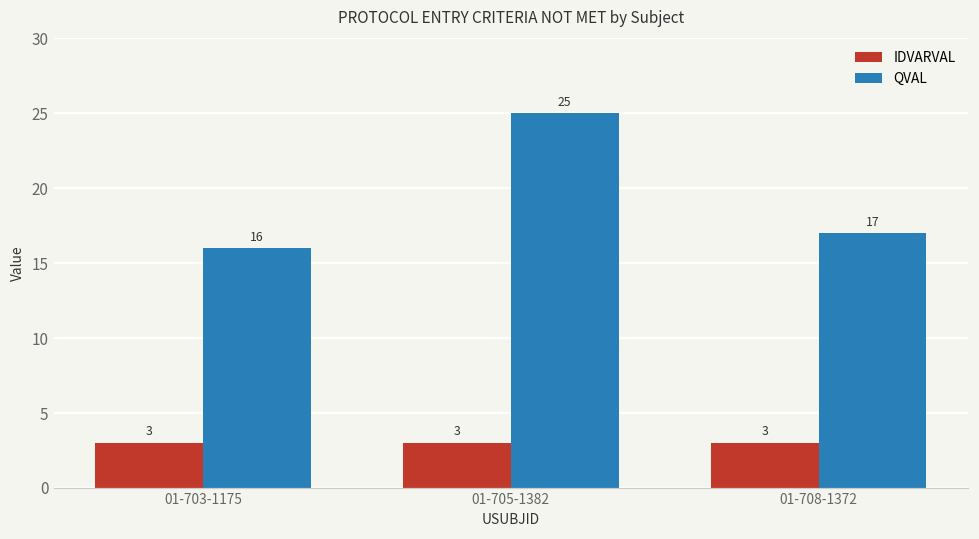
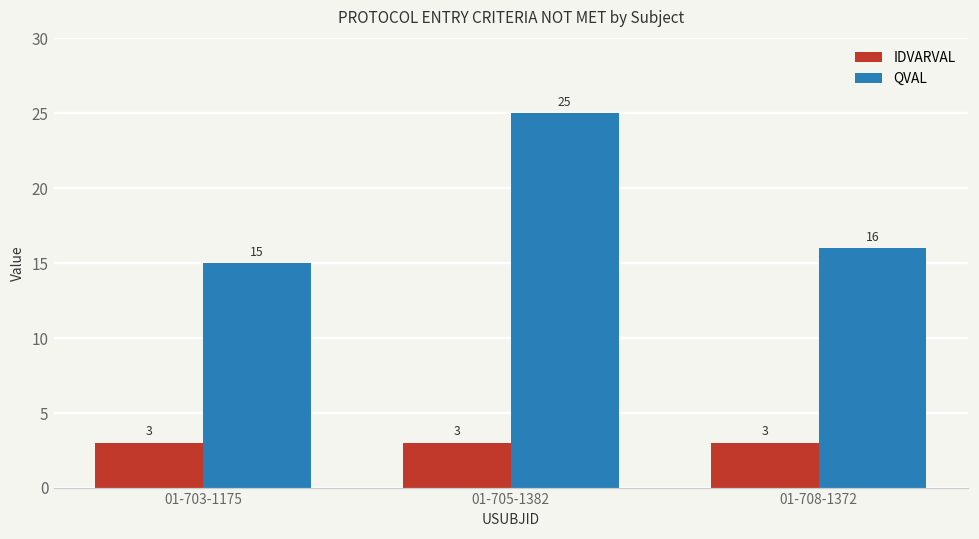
  {
    "IDVARVAL": {
      "01-703-1175": 3,
      "01-705-1382": 3,
      "01-708-1372": 3
    },
    "QVAL": {
-     "01-703-1175": 16,
+     "01-703-1175": 15,
      "01-705-1382": 25,
-     "01-708-1372": 17
+     "01-708-1372": 16
    }
  }
